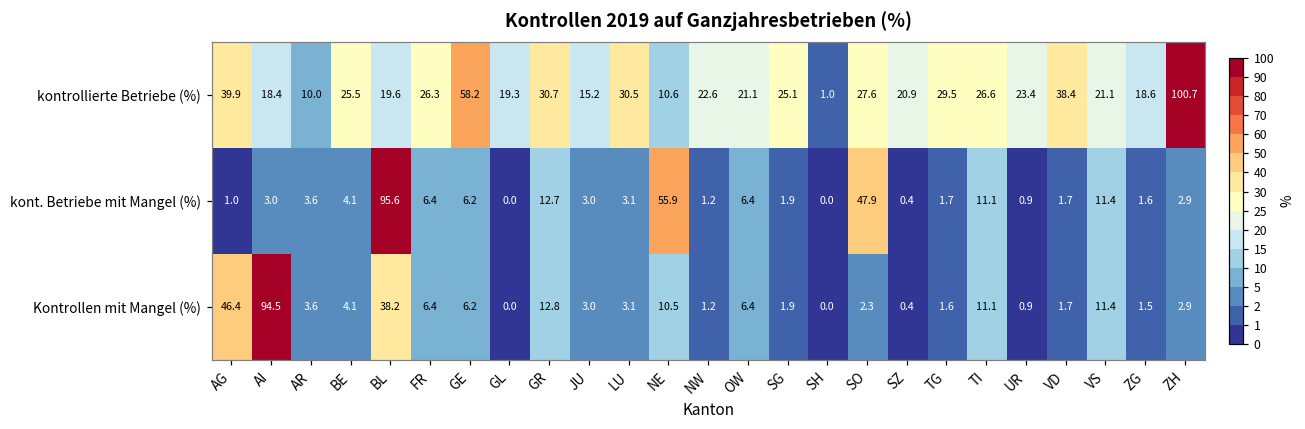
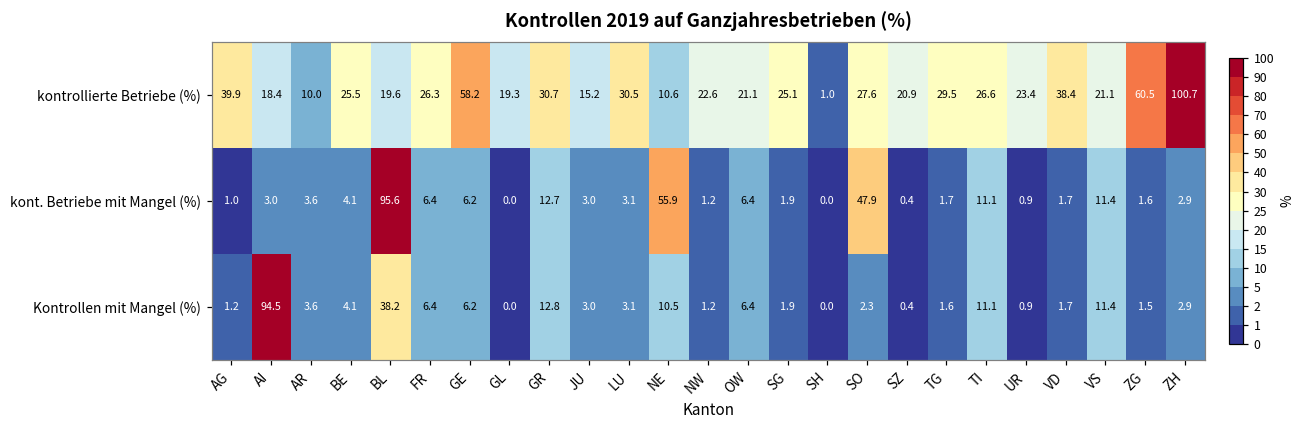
  {
    "kontrollierte Betriebe (%)": {
      "AG": 39.9,
      "AI": 18.4,
      "AR": 10.0,
      "BE": 25.5,
      "BL": 19.6,
      "FR": 26.3,
      "GE": 58.2,
      "GL": 19.3,
      "GR": 30.7,
      "JU": 15.2,
      "LU": 30.5,
      "NE": 10.6,
      "NW": 22.6,
      "OW": 21.1,
      "SG": 25.1,
      "SH": 1.0,
      "SO": 27.6,
      "SZ": 20.9,
      "TG": 29.5,
      "TI": 26.6,
      "UR": 23.4,
      "VD": 38.4,
      "VS": 21.1,
-     "ZG": 18.6,
+     "ZG": 60.5,
      "ZH": 100.7
    },
    "kont. Betriebe mit Mangel (%)": {
      "AG": 1.0,
      "AI": 3.0,
      "AR": 3.6,
      "BE": 4.1,
      "BL": 95.6,
      "FR": 6.4,
      "GE": 6.2,
      "GL": 0.0,
      "GR": 12.7,
      "JU": 3.0,
      "LU": 3.1,
      "NE": 55.9,
      "NW": 1.2,
      "OW": 6.4,
      "SG": 1.9,
      "SH": 0.0,
      "SO": 47.9,
      "SZ": 0.4,
      "TG": 1.7,
      "TI": 11.1,
      "UR": 0.9,
      "VD": 1.7,
      "VS": 11.4,
      "ZG": 1.6,
      "ZH": 2.9
    },
    "Kontrollen mit Mangel (%)": {
-     "AG": 46.4,
+     "AG": 1.2,
      "AI": 94.5,
      "AR": 3.6,
      "BE": 4.1,
      "BL": 38.2,
      "FR": 6.4,
      "GE": 6.2,
      "GL": 0.0,
      "GR": 12.8,
      "JU": 3.0,
      "LU": 3.1,
      "NE": 10.5,
      "NW": 1.2,
      "OW": 6.4,
      "SG": 1.9,
      "SH": 0.0,
      "SO": 2.3,
      "SZ": 0.4,
      "TG": 1.6,
      "TI": 11.1,
      "UR": 0.9,
      "VD": 1.7,
      "VS": 11.4,
      "ZG": 1.5,
      "ZH": 2.9
    }
  }
